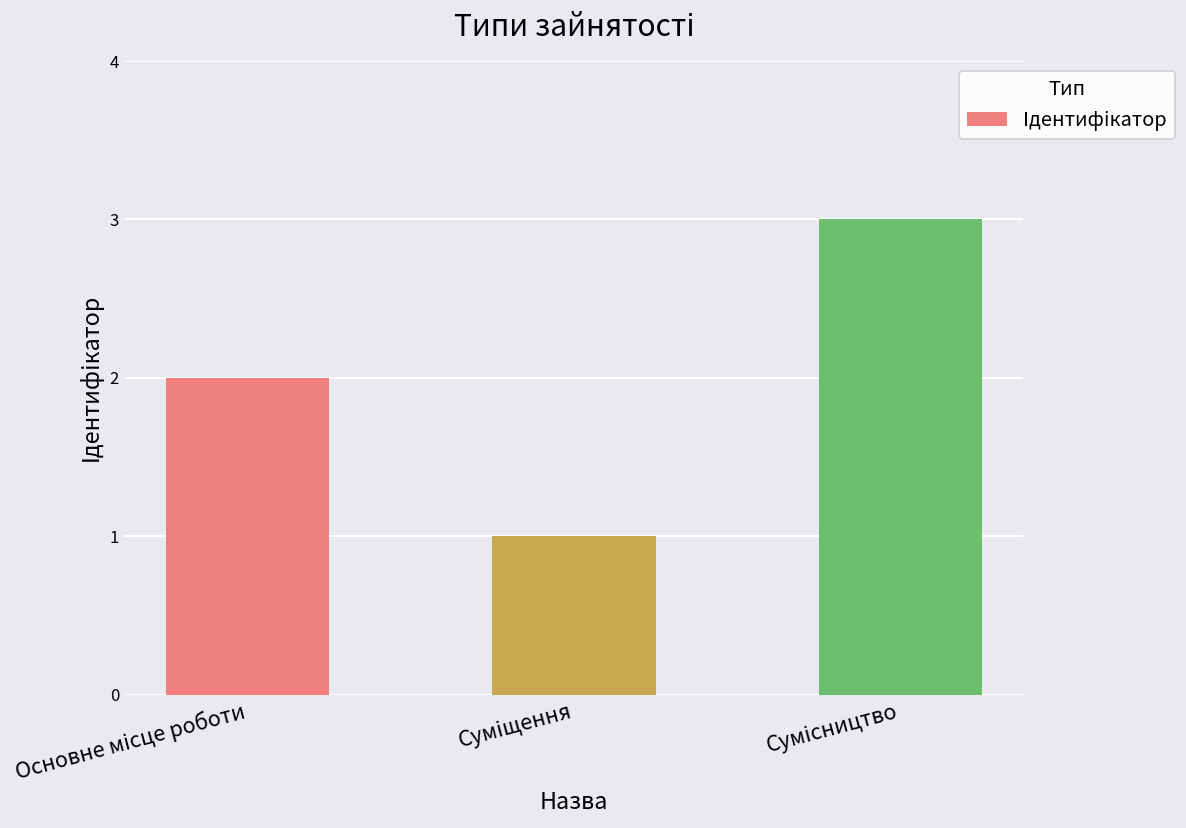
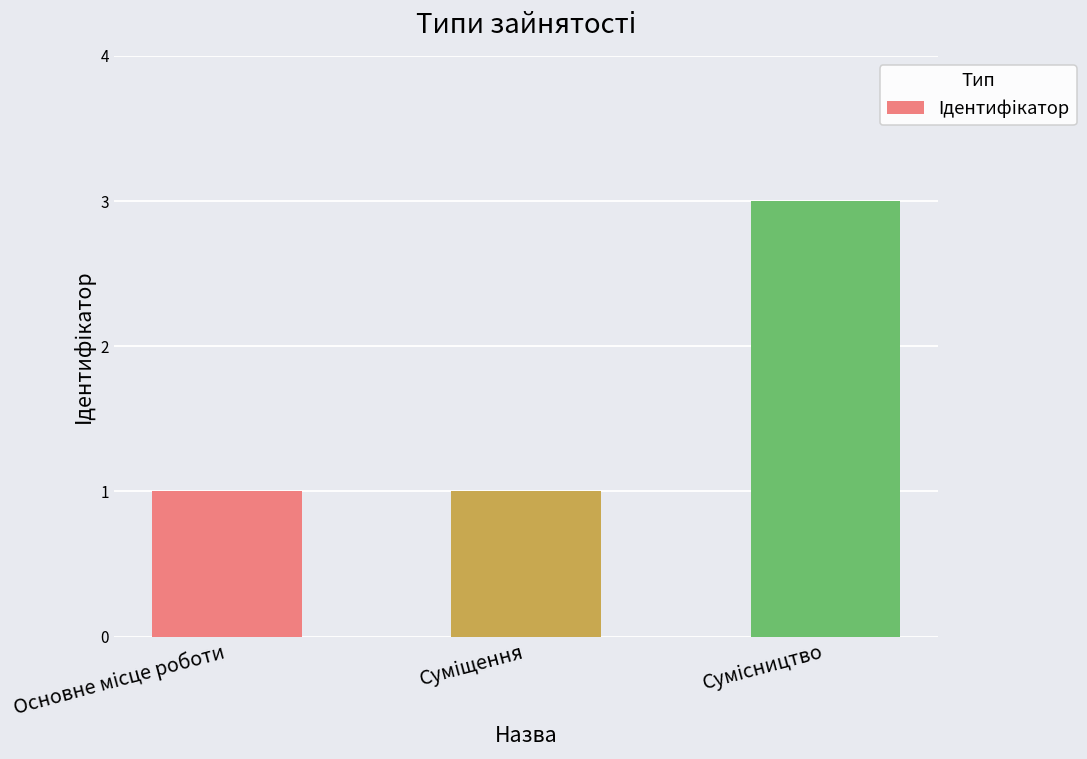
  {
-   "Основне місце роботи": 2,
+   "Основне місце роботи": 1,
    "Суміщення": 1,
    "Сумісництво": 3
  }
